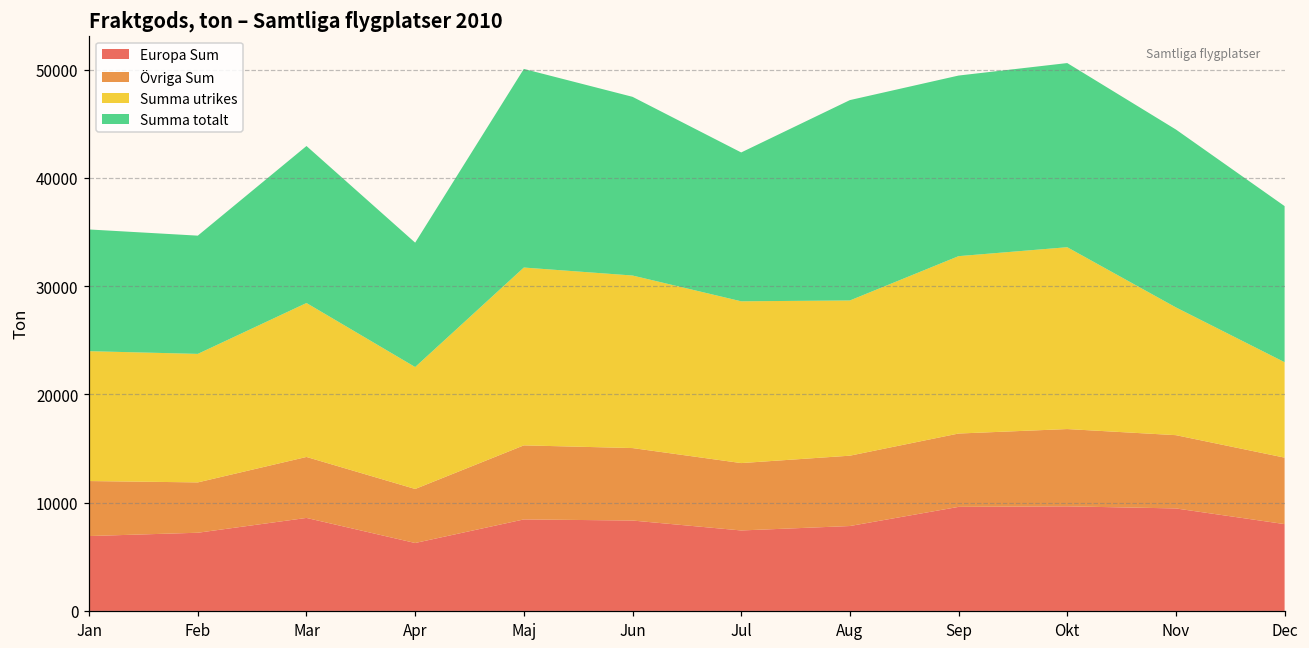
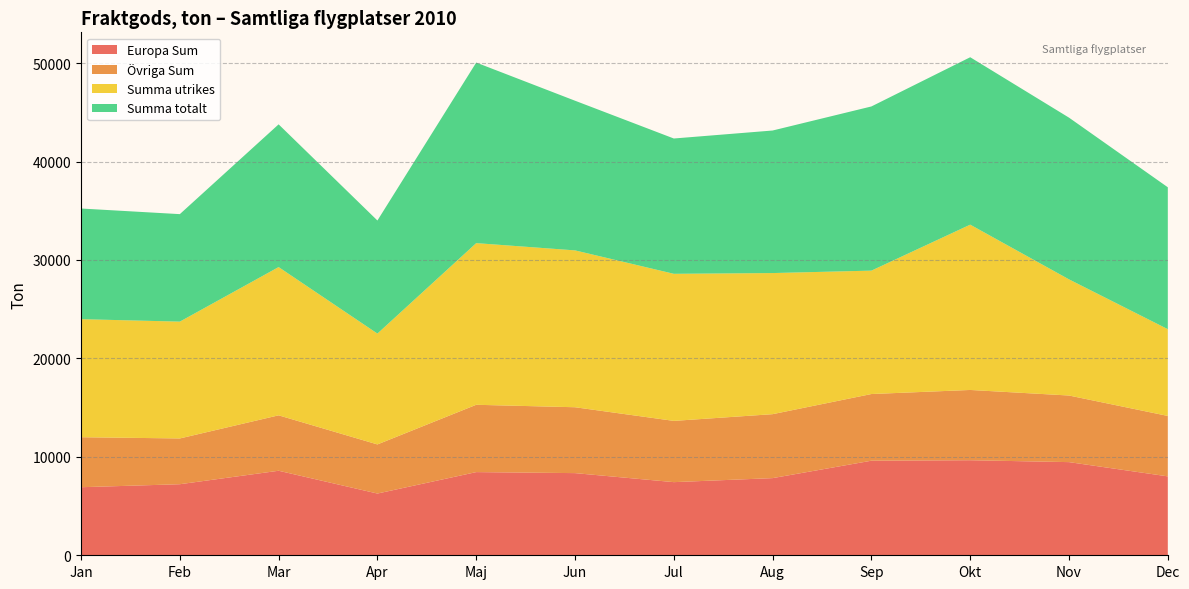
  {
    "Summa utrikes": {
      "Jan": 12000,
      "Feb": 12000,
-     "Mar": 14000,
+     "Mar": 15000,
      "Apr": 11000,
      "Maj": 16000,
      "Jun": 16000,
      "Jul": 15000,
      "Aug": 14000,
-     "Sep": 16000,
+     "Sep": 13000,
      "Okt": 17000,
      "Nov": 12000,
      "Dec": 9000
    },
    "Summa totalt": {
      "Jan": 11000,
      "Feb": 11000,
      "Mar": 15000,
      "Apr": 11000,
      "Maj": 18000,
-     "Jun": 17000,
+     "Jun": 15000,
      "Jul": 14000,
-     "Aug": 19000,
+     "Aug": 14000,
      "Sep": 17000,
      "Okt": 17000,
      "Nov": 16000,
      "Dec": 14000
    }
  }
